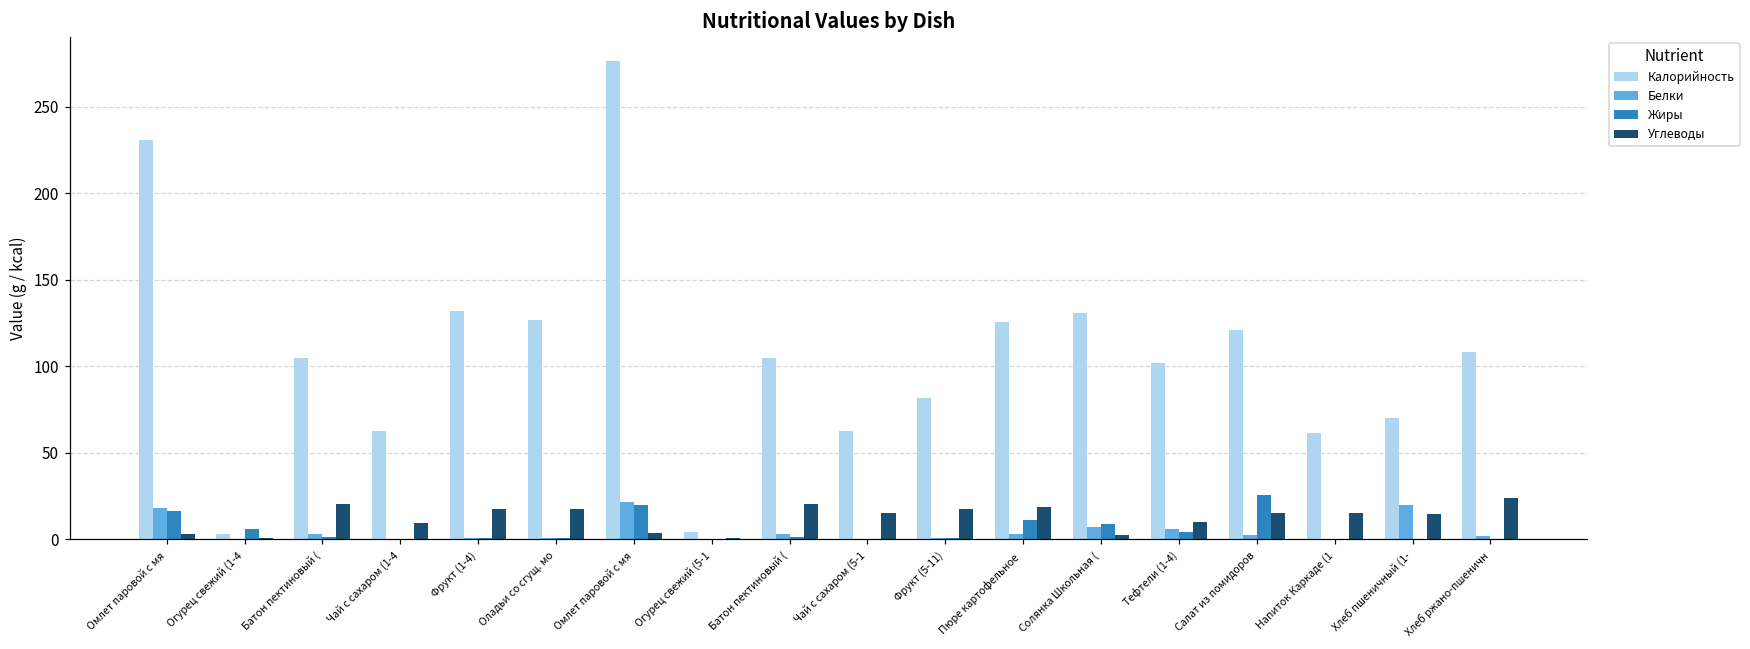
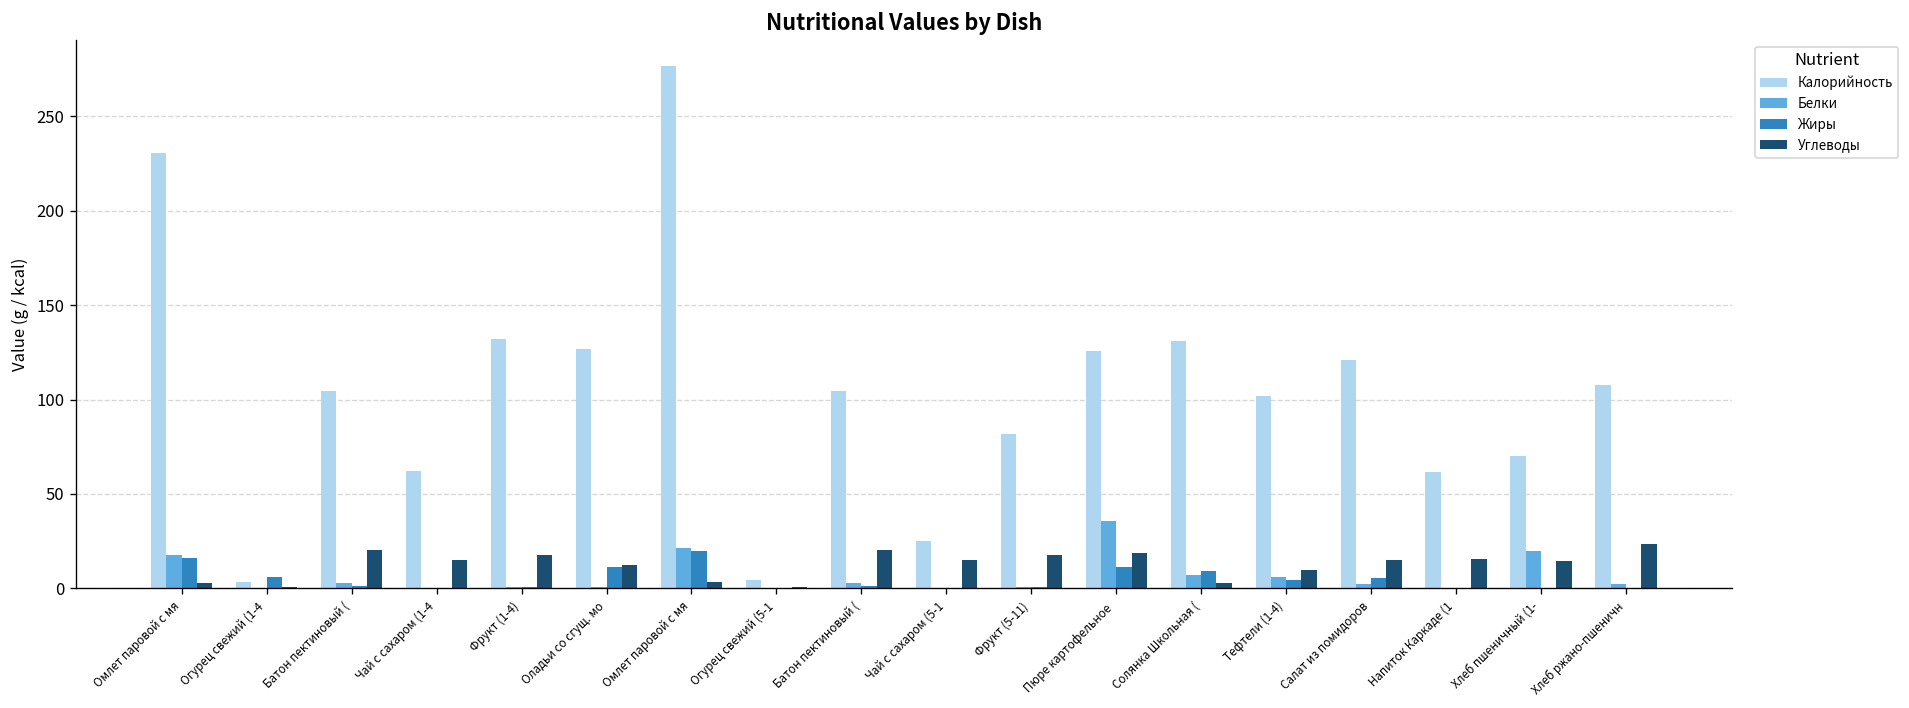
  {
    "Калорийность": {
      "Огурец свежий (1-4": 3,
      "Чай с сахаром (1-4": 62,
      "Фрукт (1-4)": 132,
      "Оладьи со сгущ. мо": 127,
      "Огурец свежий (5-1": 5,
-     "Чай с сахаром (5-1": 62,
+     "Чай с сахаром (5-1": 25,
      "Фрукт (5-11)": 82,
      "Пюре картофельное": 126,
      "Солянка Школьная (": 131,
      "Тефтели (1-4)": 102,
      "Салат из помидоров": 121,
      "Напиток Каркаде (1": 62,
      "Хлеб пшеничный (1-": 70,
      "Хлеб ржано-пшеничн": 108
    },
    "Белки": {
-     "Пюре картофельное": 3,
+     "Пюре картофельное": 36,
      "Солянка Школьная (": 7,
      "Тефтели (1-4)": 6,
      "Салат из помидоров": 3,
      "Хлеб пшеничный (1-": 20,
      "Хлеб ржано-пшеничн": 2
    },
    "Жиры": {
      "Огурец свежий (1-4": 6,
-     "Оладьи со сгущ. мо": 1,
+     "Оладьи со сгущ. мо": 11,
      "Пюре картофельное": 11,
      "Солянка Школьная (": 9,
      "Тефтели (1-4)": 4,
-     "Салат из помидоров": 25,
+     "Салат из помидоров": 6,
      "Напиток Каркаде (1": 0
    },
    "Углеводы": {
-     "Чай с сахаром (1-4": 10,
+     "Чай с сахаром (1-4": 15,
      "Фрукт (1-4)": 18,
-     "Оладьи со сгущ. мо": 18,
+     "Оладьи со сгущ. мо": 13,
      "Чай с сахаром (5-1": 15,
      "Фрукт (5-11)": 18,
      "Пюре картофельное": 19,
      "Солянка Школьная (": 3,
      "Тефтели (1-4)": 10,
      "Салат из помидоров": 15,
      "Напиток Каркаде (1": 15,
      "Хлеб пшеничный (1-": 15,
      "Хлеб ржано-пшеничн": 24
    }
  }
